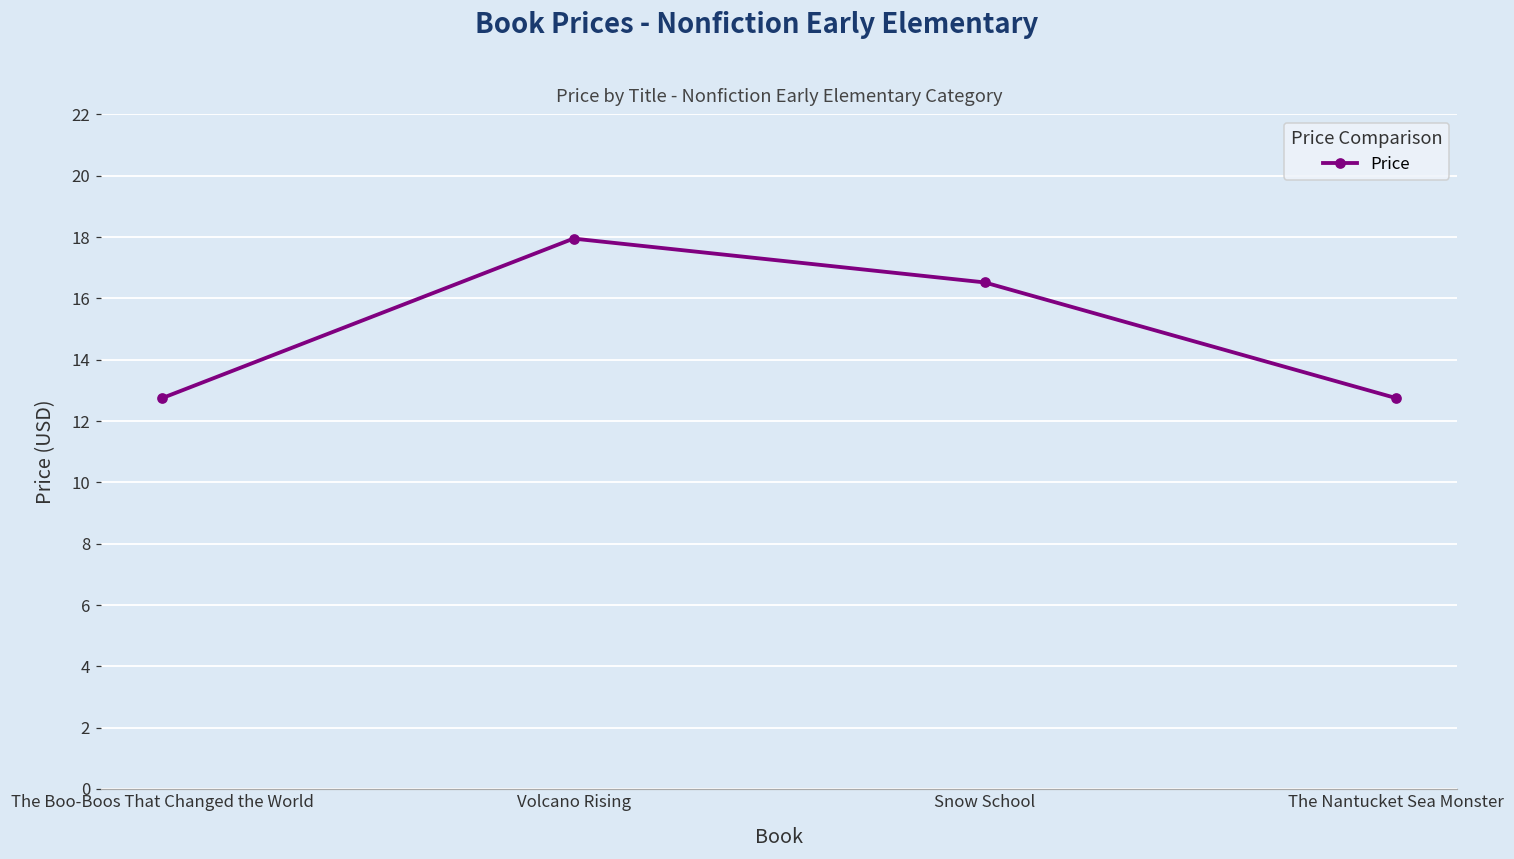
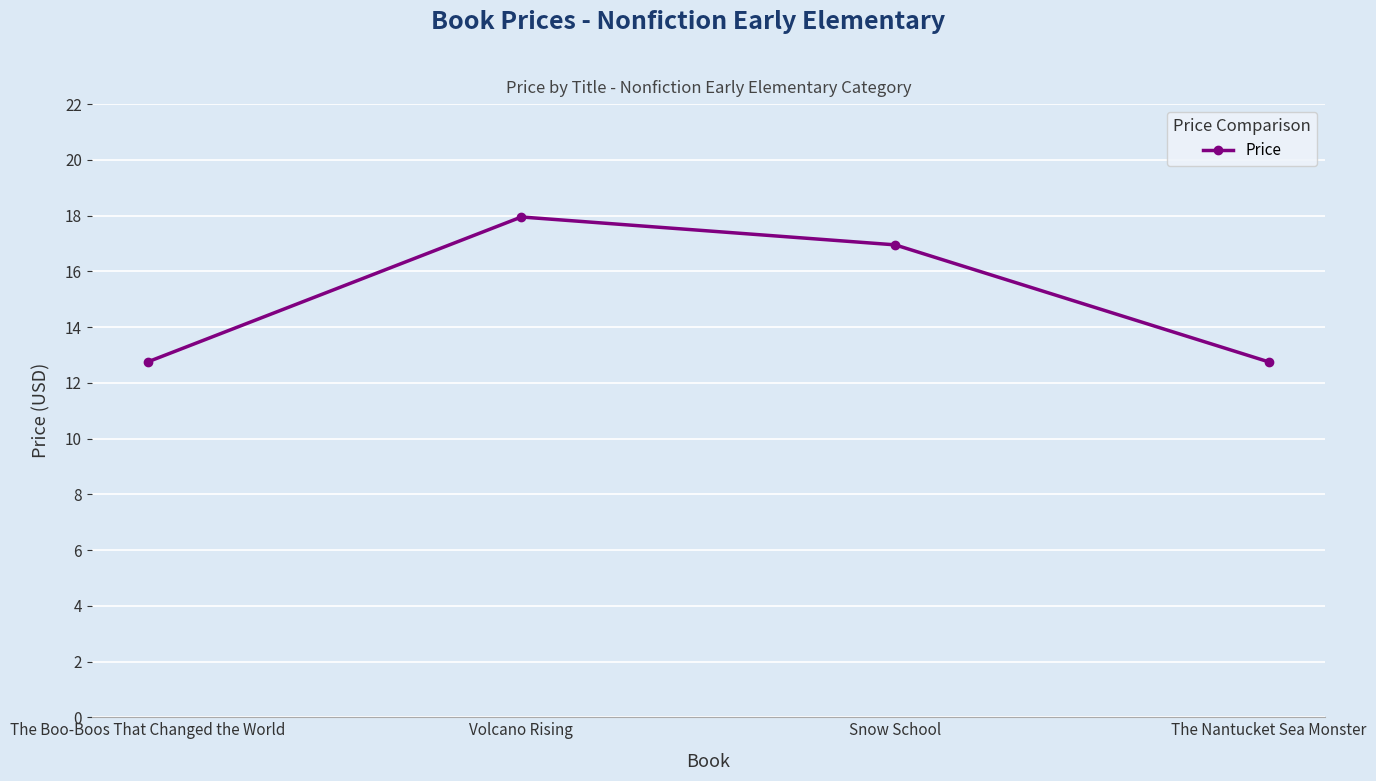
  {
    "The Boo-Boos That Changed the World": 12.8,
    "Volcano Rising": 18.0,
-   "Snow School": 16.5,
+   "Snow School": 17.0,
    "The Nantucket Sea Monster": 12.8
  }
